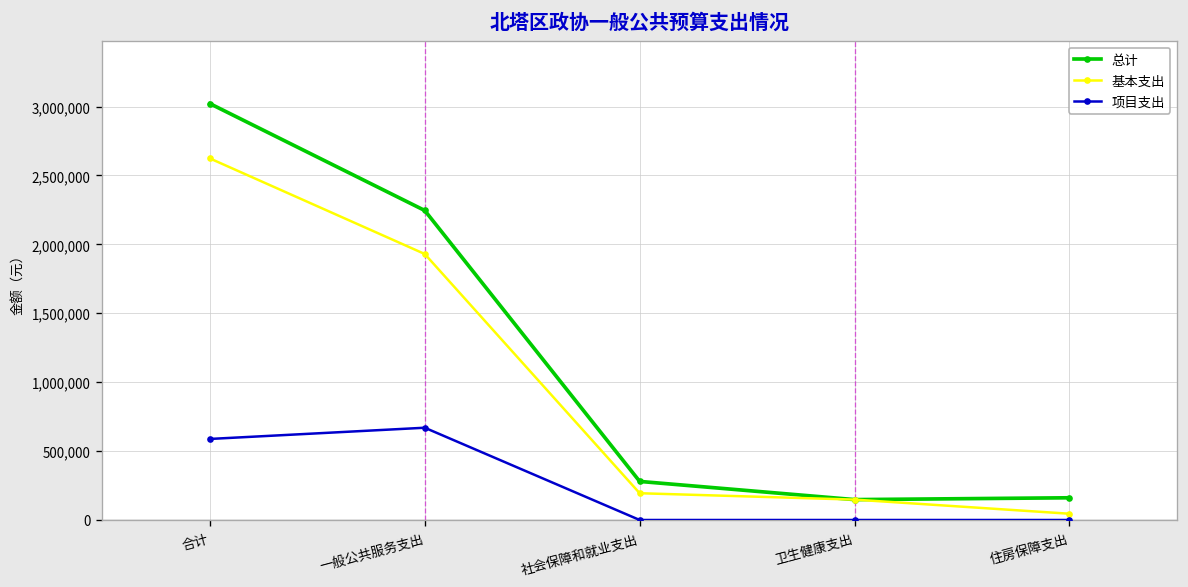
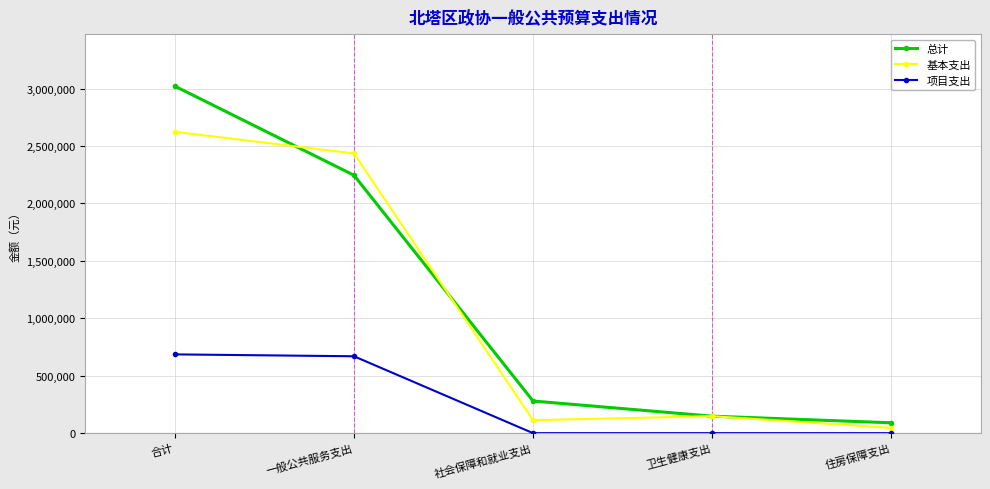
  {
    "总计": {
      "合计": "3,020,000",
      "一般公共服务支出": "2,250,000",
      "社会保障和就业支出": "280,000",
-     "住房保障支出": "160,000"
+     "住房保障支出": "90,000"
    },
    "基本支出": {
      "合计": "2,620,000",
-     "一般公共服务支出": "1,930,000",
-     "社会保障和就业支出": "190,000",
+     "一般公共服务支出": "2,440,000",
+     "社会保障和就业支出": "110,000",
      "住房保障支出": "50,000"
    },
    "项目支出": {
-     "合计": "590,000",
+     "合计": "690,000",
      "一般公共服务支出": "670,000",
      "社会保障和就业支出": "0",
      "卫生健康支出": "0",
      "住房保障支出": "0"
    }
  }
